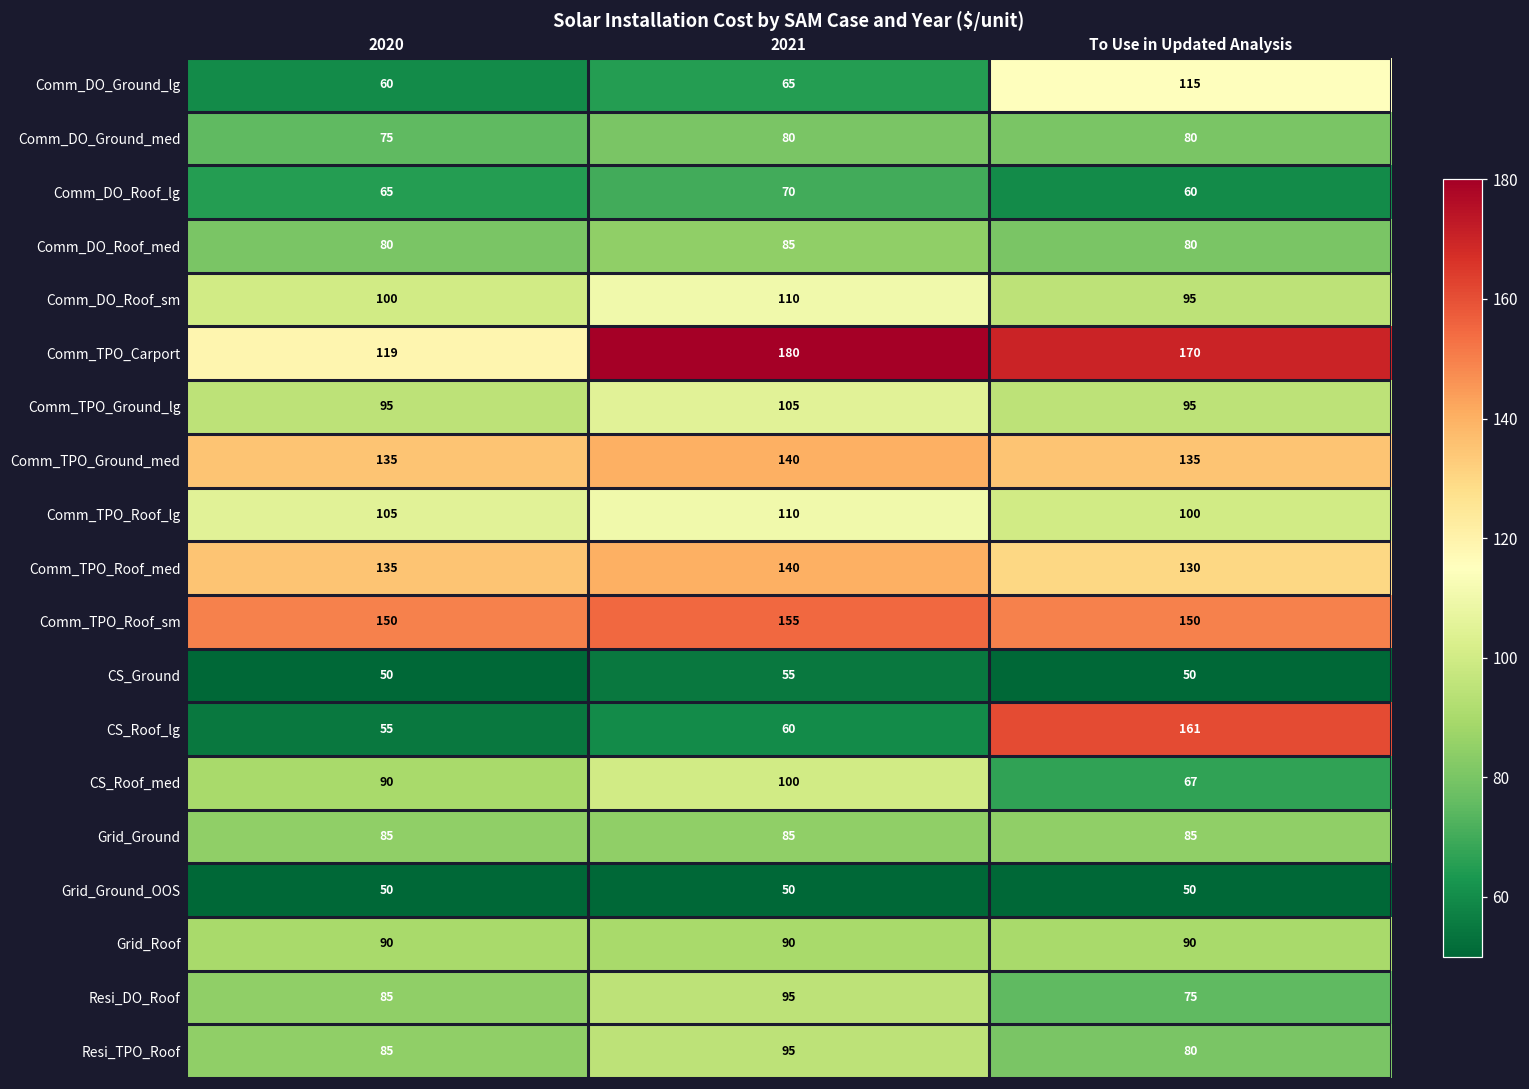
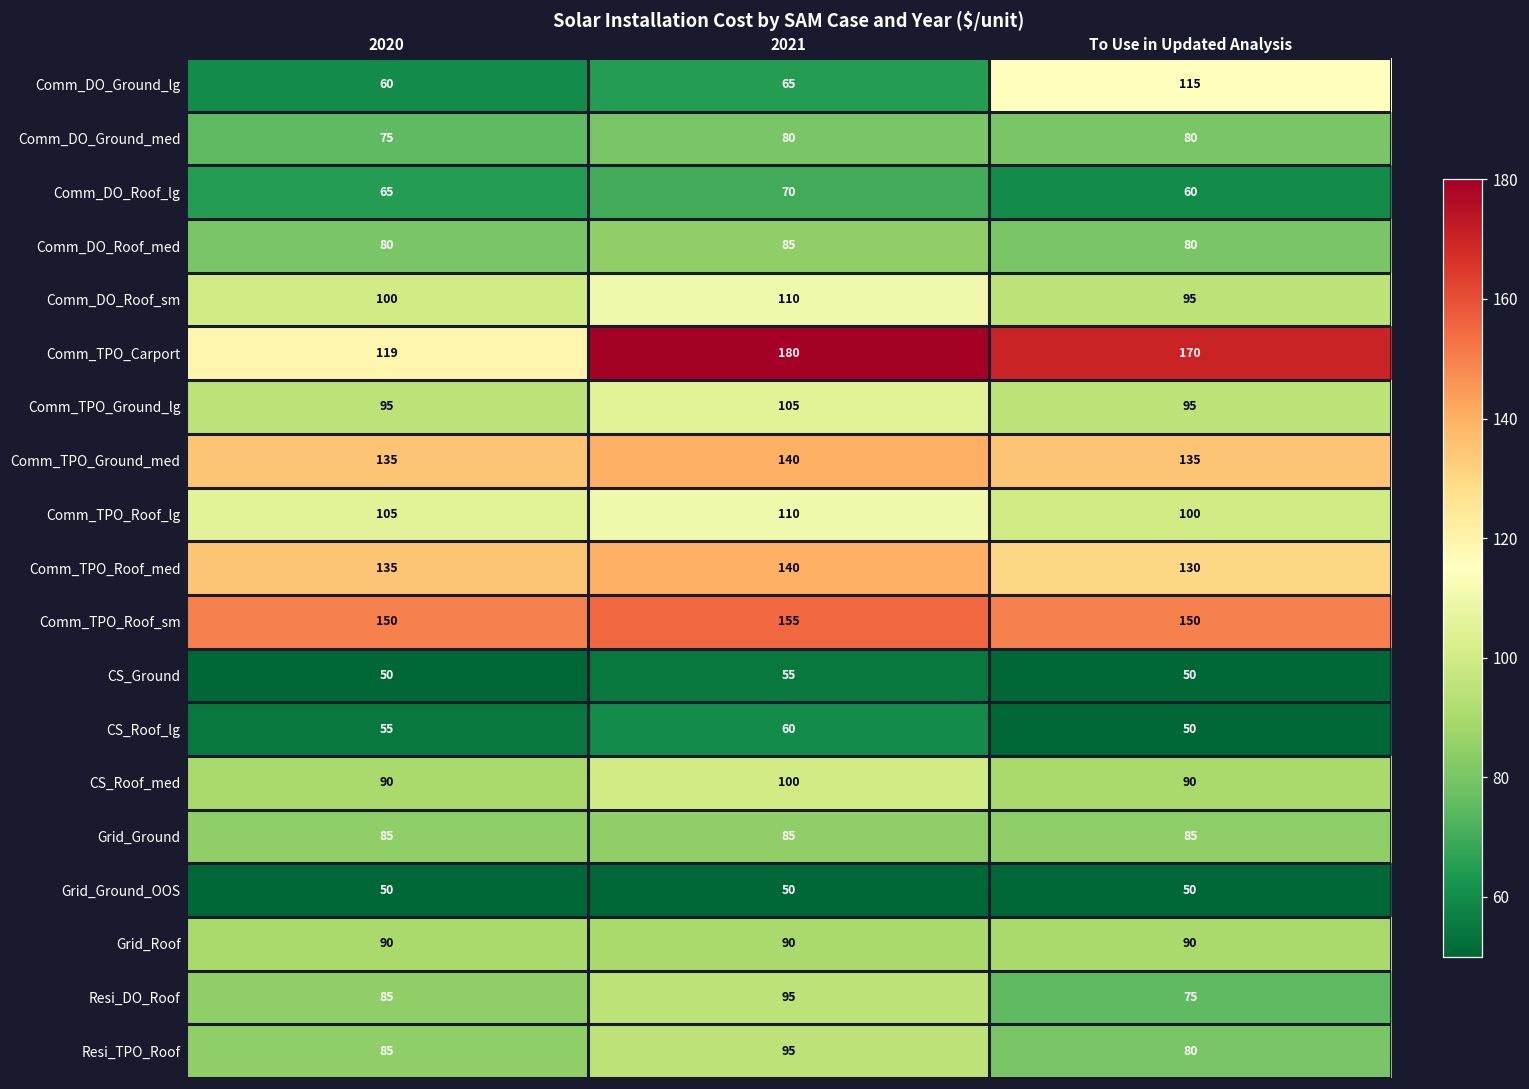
  {
    "Comm_DO_Ground_lg": {
      "2020": 60,
      "2021": 65,
      "To Use in Updated Analysis": 115
    },
    "Comm_DO_Ground_med": {
      "2020": 75,
      "2021": 80,
      "To Use in Updated Analysis": 80
    },
    "Comm_DO_Roof_lg": {
      "2020": 65,
      "2021": 70,
      "To Use in Updated Analysis": 60
    },
    "Comm_DO_Roof_med": {
      "2020": 80,
      "2021": 85,
      "To Use in Updated Analysis": 80
    },
    "Comm_DO_Roof_sm": {
      "2020": 100,
      "2021": 110,
      "To Use in Updated Analysis": 95
    },
    "Comm_TPO_Carport": {
      "2020": 119,
      "2021": 180,
      "To Use in Updated Analysis": 170
    },
    "Comm_TPO_Ground_lg": {
      "2020": 95,
      "2021": 105,
      "To Use in Updated Analysis": 95
    },
    "Comm_TPO_Ground_med": {
      "2020": 135,
      "2021": 140,
      "To Use in Updated Analysis": 135
    },
    "Comm_TPO_Roof_lg": {
      "2020": 105,
      "2021": 110,
      "To Use in Updated Analysis": 100
    },
    "Comm_TPO_Roof_med": {
      "2020": 135,
      "2021": 140,
      "To Use in Updated Analysis": 130
    },
    "Comm_TPO_Roof_sm": {
      "2020": 150,
      "2021": 155,
      "To Use in Updated Analysis": 150
    },
    "CS_Ground": {
      "2020": 50,
      "2021": 55,
      "To Use in Updated Analysis": 50
    },
    "CS_Roof_lg": {
      "2020": 55,
      "2021": 60,
-     "To Use in Updated Analysis": 161
+     "To Use in Updated Analysis": 50
    },
    "CS_Roof_med": {
      "2020": 90,
      "2021": 100,
-     "To Use in Updated Analysis": 67
+     "To Use in Updated Analysis": 90
    },
    "Grid_Ground": {
      "2020": 85,
      "2021": 85,
      "To Use in Updated Analysis": 85
    },
    "Grid_Ground_OOS": {
      "2020": 50,
      "2021": 50,
      "To Use in Updated Analysis": 50
    },
    "Grid_Roof": {
      "2020": 90,
      "2021": 90,
      "To Use in Updated Analysis": 90
    },
    "Resi_DO_Roof": {
      "2020": 85,
      "2021": 95,
      "To Use in Updated Analysis": 75
    },
    "Resi_TPO_Roof": {
      "2020": 85,
      "2021": 95,
      "To Use in Updated Analysis": 80
    }
  }
